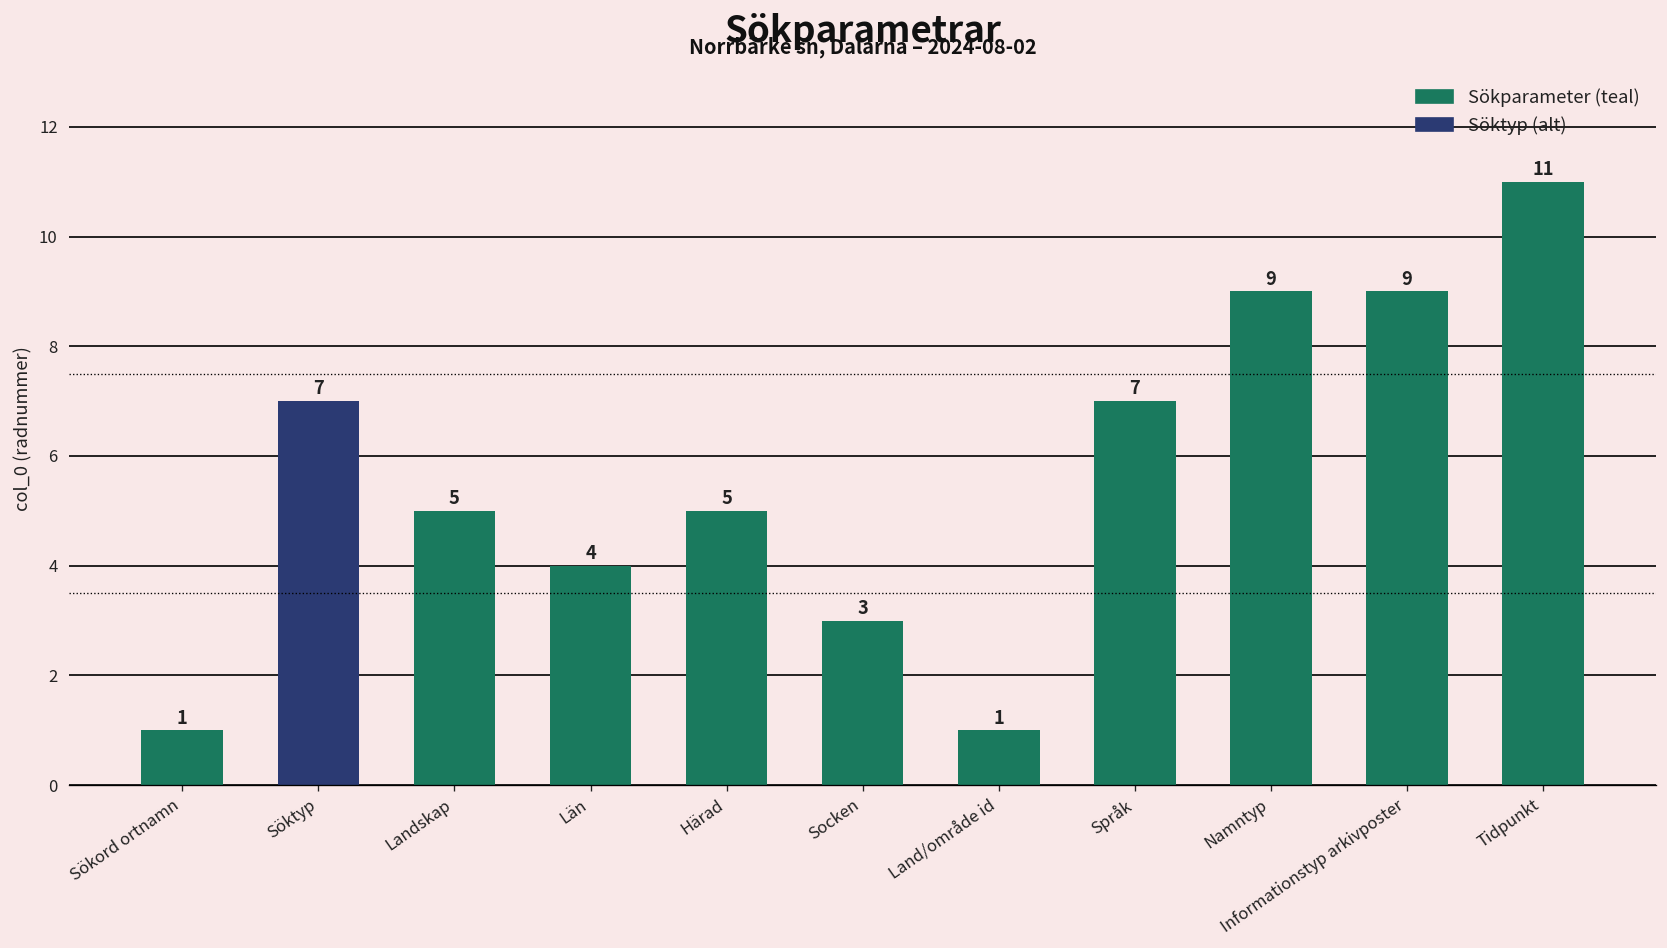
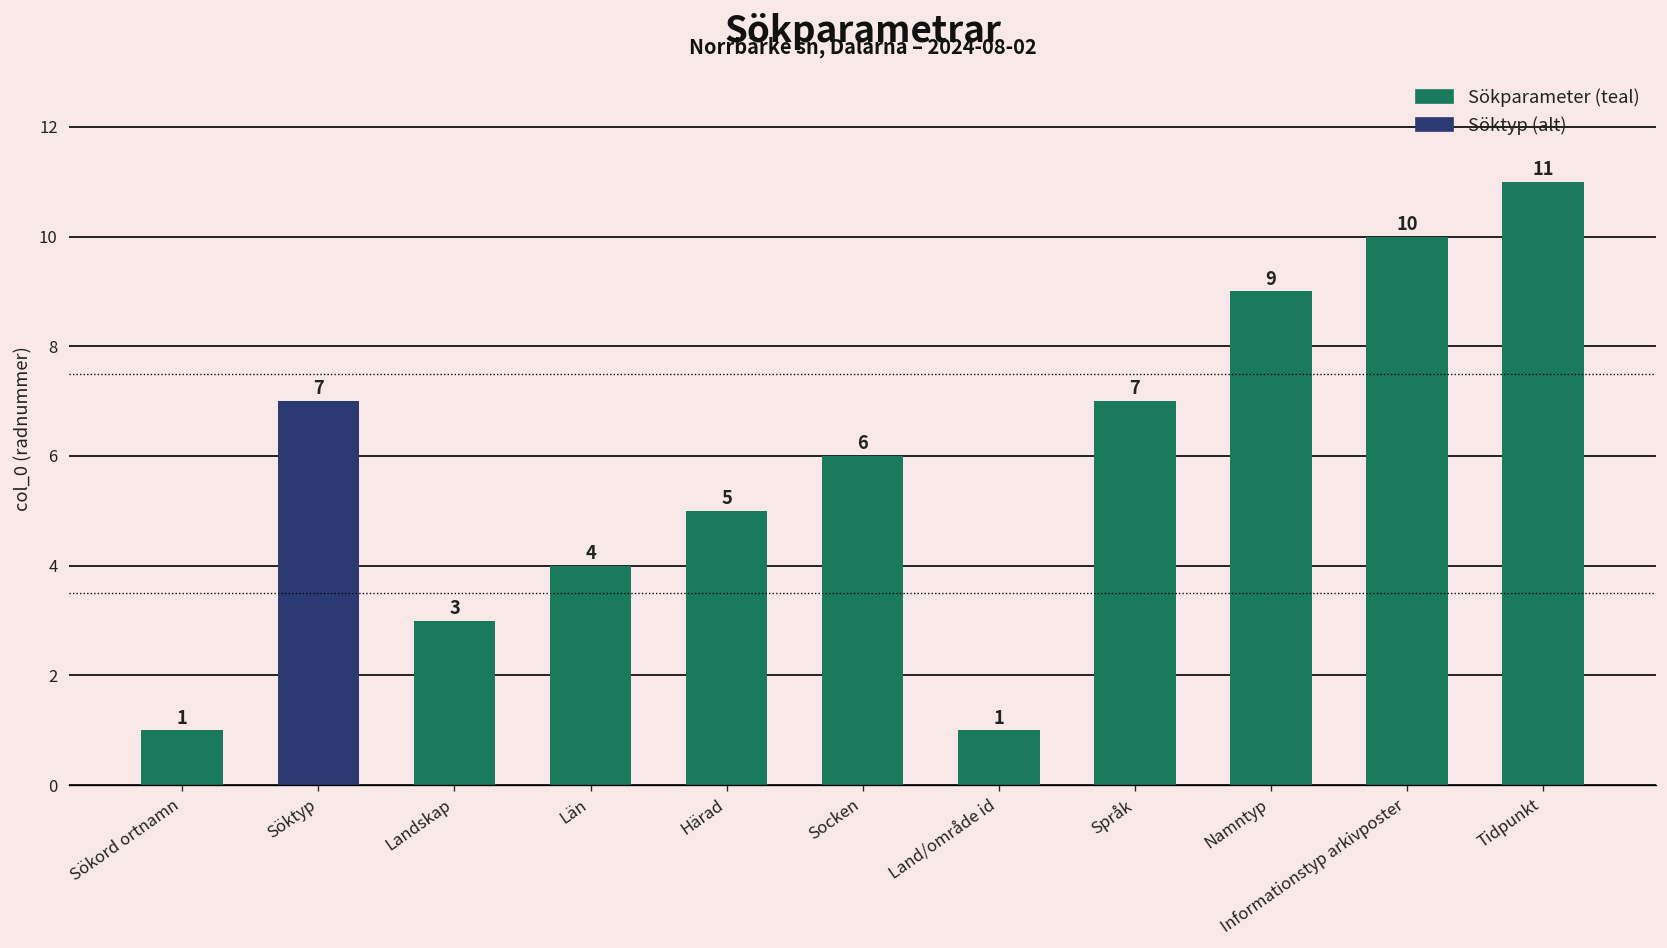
  {
    "Sökord ortnamn": 1,
    "Söktyp": 7,
-   "Landskap": 5,
+   "Landskap": 3,
    "Län": 4,
    "Härad": 5,
-   "Socken": 3,
+   "Socken": 6,
    "Land/område id": 1,
    "Språk": 7,
    "Namntyp": 9,
-   "Informationstyp arkivposter": 9,
+   "Informationstyp arkivposter": 10,
    "Tidpunkt": 11
  }
